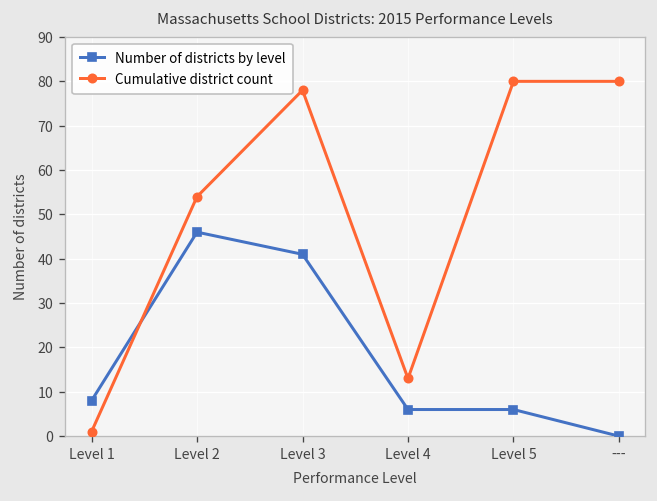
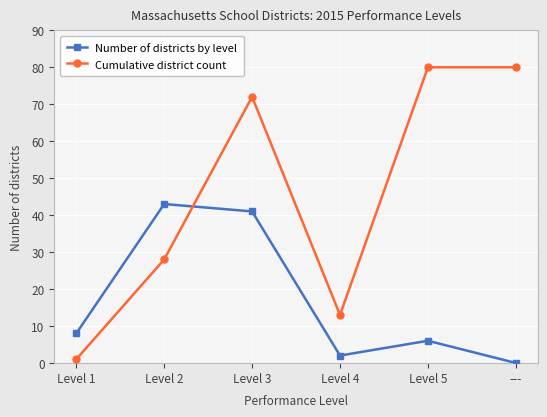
  {
    "Number of districts by level": {
      "Level 1": 8,
-     "Level 2": 46,
+     "Level 2": 43,
      "Level 3": 41,
-     "Level 4": 6,
+     "Level 4": 2,
      "Level 5": 6,
      "---": 0
    },
    "Cumulative district count": {
      "Level 1": 1,
-     "Level 2": 54,
-     "Level 3": 78,
+     "Level 2": 28,
+     "Level 3": 72,
      "Level 4": 13,
      "Level 5": 80,
      "---": 80
    }
  }
